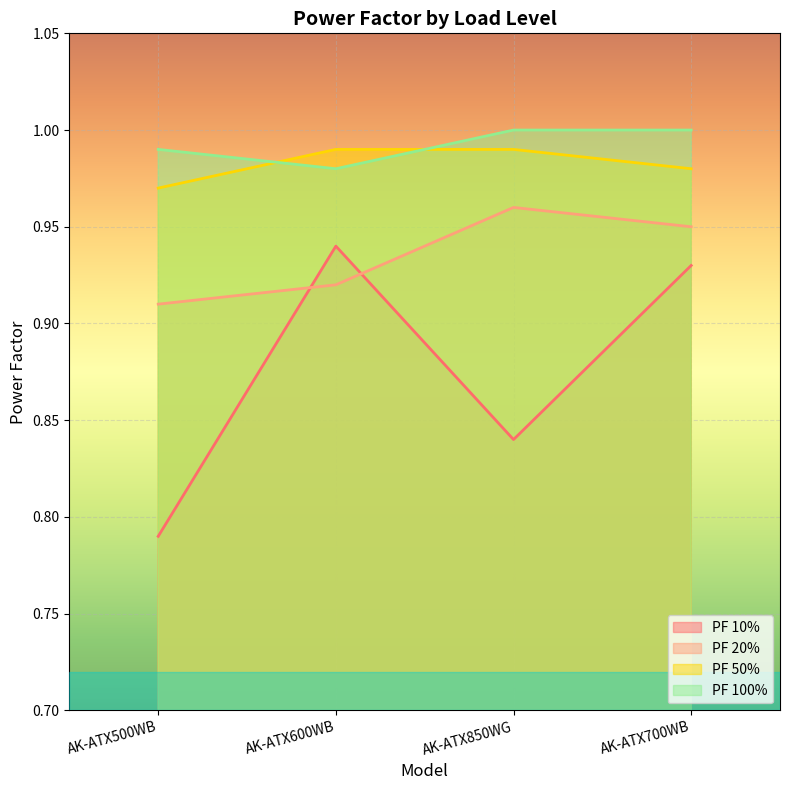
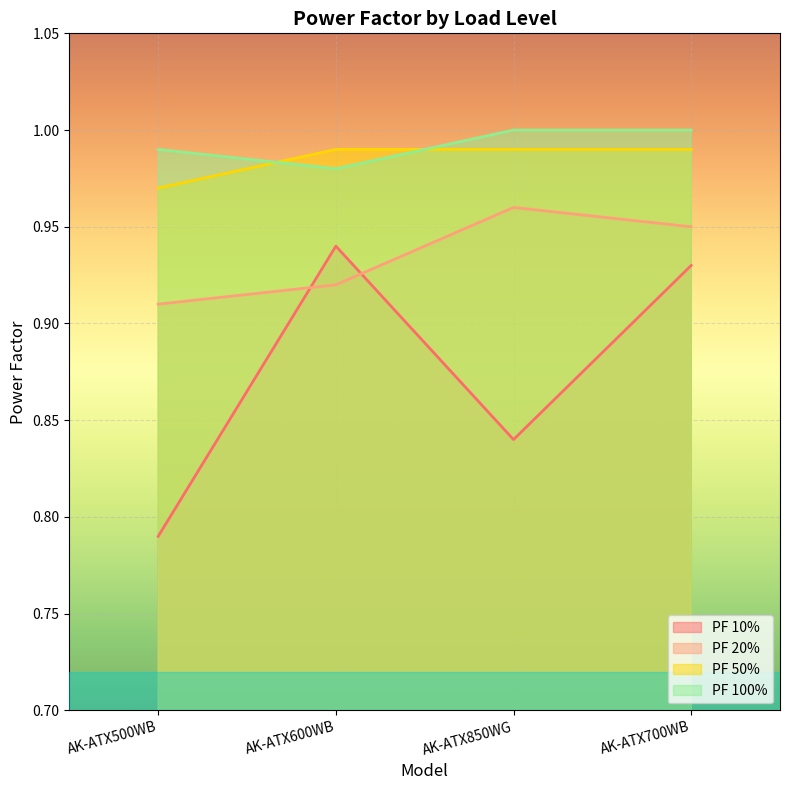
  {
    "PF 50%": {
      "AK-ATX500WB": 0.97,
      "AK-ATX600WB": 0.99,
      "AK-ATX850WG": 0.99,
-     "AK-ATX700WB": 0.98
+     "AK-ATX700WB": 0.99
    },
    "PF 100%": {
      "AK-ATX500WB": 0.99,
      "AK-ATX600WB": 0.98,
      "AK-ATX850WG": 1.00,
      "AK-ATX700WB": 1.00
    }
  }
